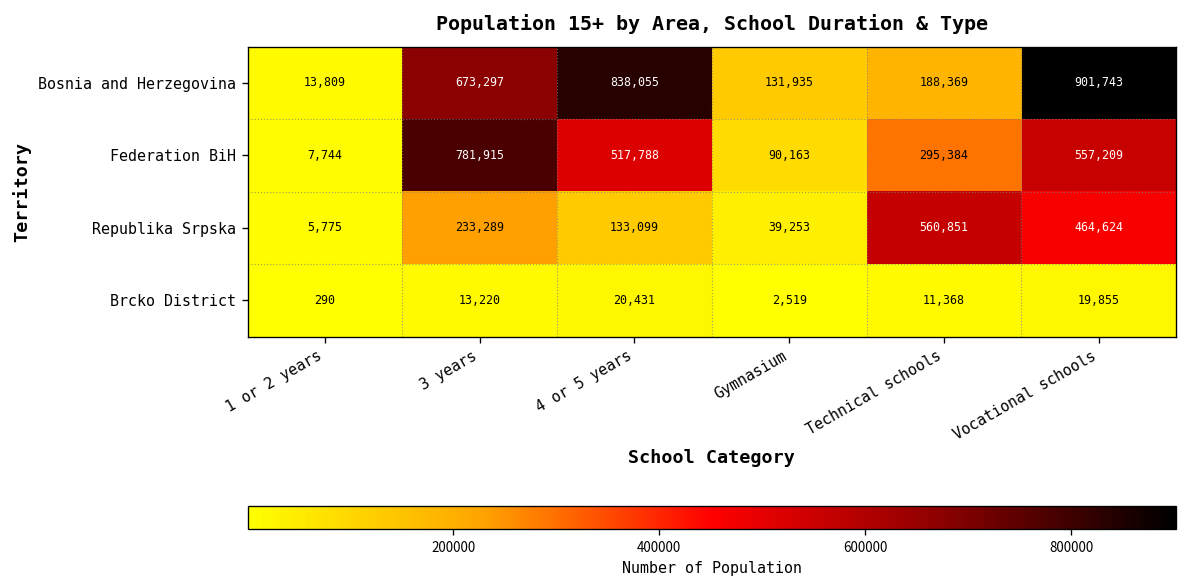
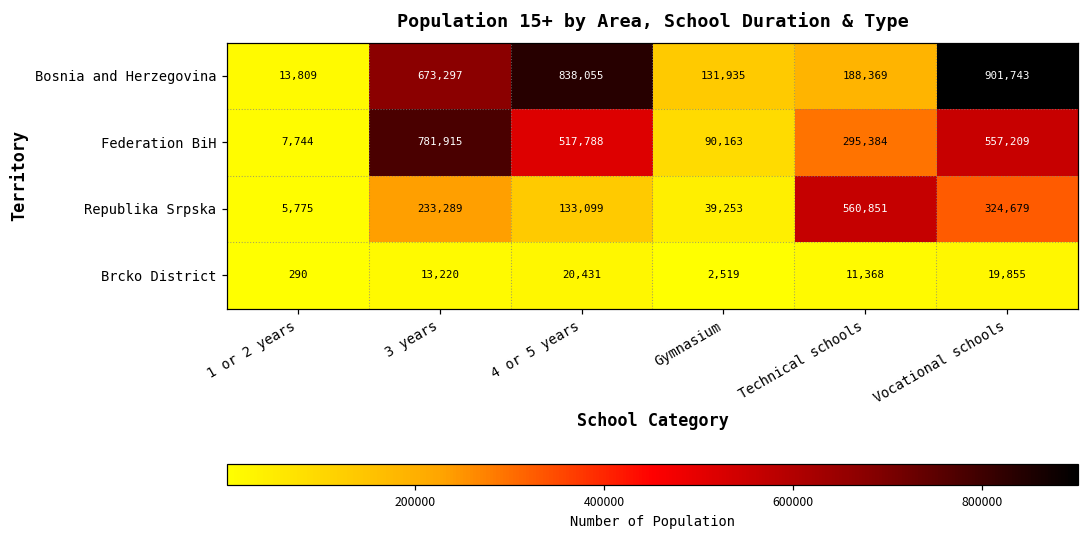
  {
    "Bosnia and Herzegovina": {
      "1 or 2 years": "13,809",
      "3 years": "673,297",
      "4 or 5 years": "838,055",
      "Gymnasium": "131,935",
      "Technical schools": "188,369",
      "Vocational schools": "901,743"
    },
    "Federation BiH": {
      "1 or 2 years": "7,744",
      "3 years": "781,915",
      "4 or 5 years": "517,788",
      "Gymnasium": "90,163",
      "Technical schools": "295,384",
      "Vocational schools": "557,209"
    },
    "Republika Srpska": {
      "1 or 2 years": "5,775",
      "3 years": "233,289",
      "4 or 5 years": "133,099",
      "Gymnasium": "39,253",
      "Technical schools": "560,851",
-     "Vocational schools": "464,624"
+     "Vocational schools": "324,679"
    },
    "Brcko District": {
      "1 or 2 years": "290",
      "3 years": "13,220",
      "4 or 5 years": "20,431",
      "Gymnasium": "2,519",
      "Technical schools": "11,368",
      "Vocational schools": "19,855"
    }
  }
